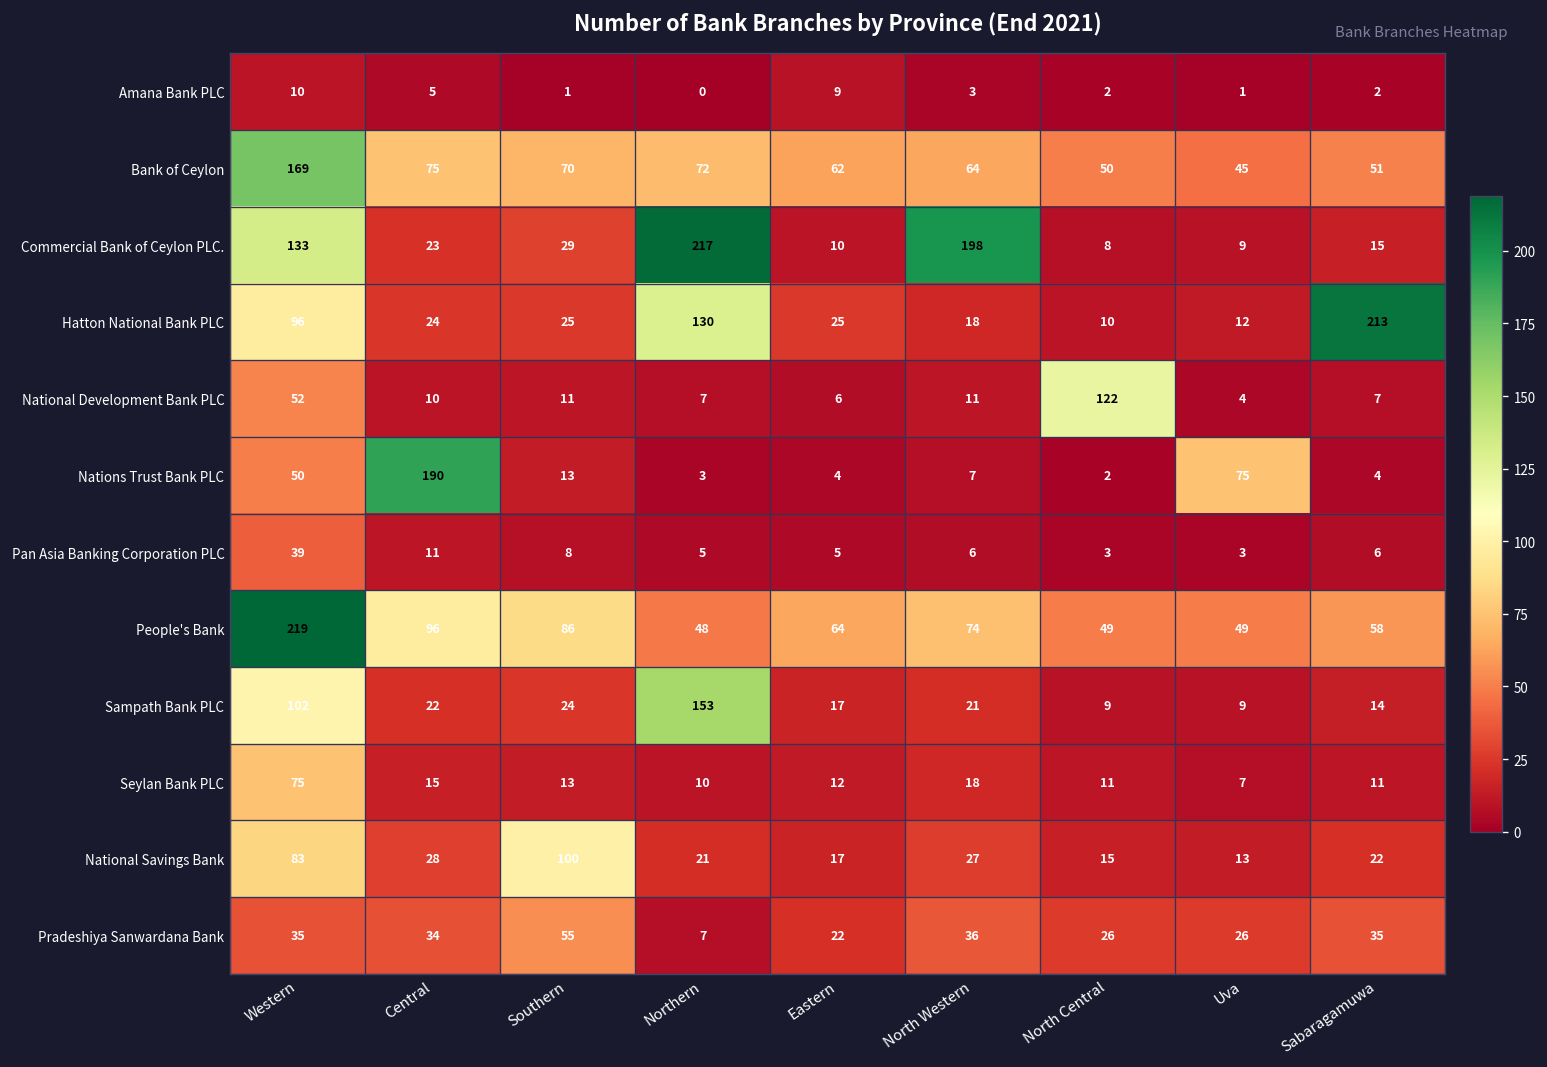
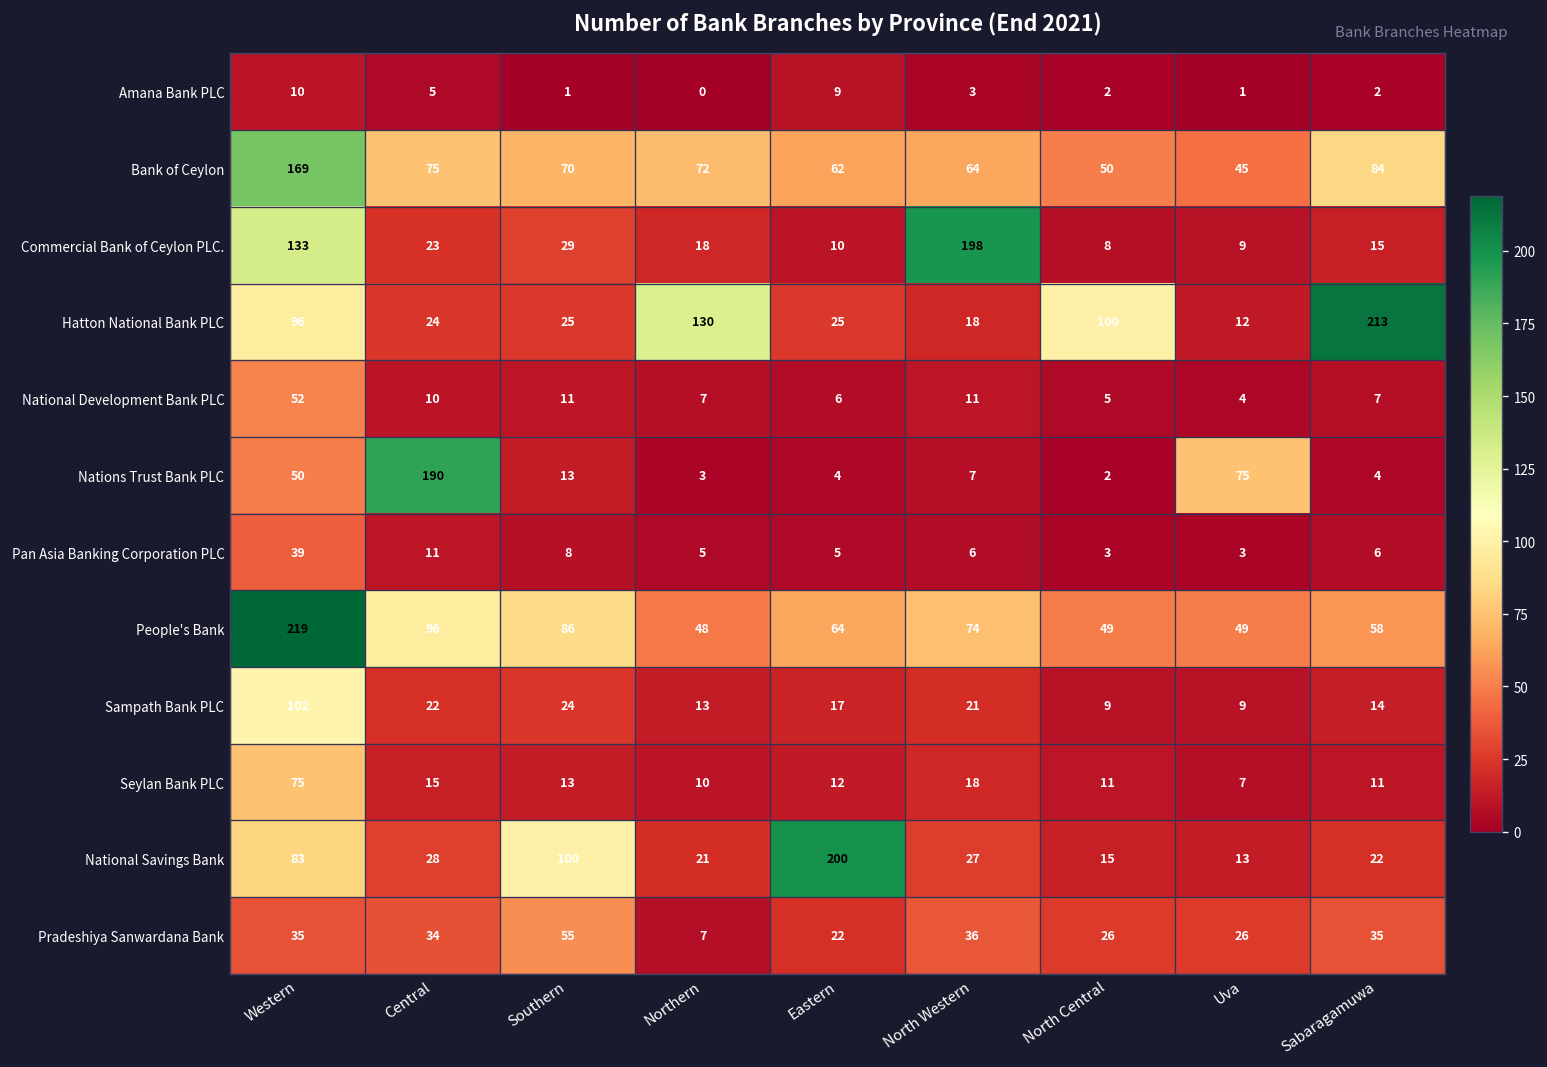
  {
    "Amana Bank PLC": {
      "Western": 10,
      "Central": 5,
      "Southern": 1,
      "Northern": 0,
      "Eastern": 9,
      "North Western": 3,
      "North Central": 2,
      "Uva": 1,
      "Sabaragamuwa": 2
    },
    "Bank of Ceylon": {
      "Western": 169,
      "Central": 75,
      "Southern": 70,
      "Northern": 72,
      "Eastern": 62,
      "North Western": 64,
      "North Central": 50,
      "Uva": 45,
-     "Sabaragamuwa": 51
+     "Sabaragamuwa": 84
    },
    "Commercial Bank of Ceylon PLC.": {
      "Western": 133,
      "Central": 23,
      "Southern": 29,
-     "Northern": 217,
+     "Northern": 18,
      "Eastern": 10,
      "North Western": 198,
      "North Central": 8,
      "Uva": 9,
      "Sabaragamuwa": 15
    },
    "Hatton National Bank PLC": {
      "Western": 96,
      "Central": 24,
      "Southern": 25,
      "Northern": 130,
      "Eastern": 25,
      "North Western": 18,
-     "North Central": 10,
+     "North Central": 100,
      "Uva": 12,
      "Sabaragamuwa": 213
    },
    "National Development Bank PLC": {
      "Western": 52,
      "Central": 10,
      "Southern": 11,
      "Northern": 7,
      "Eastern": 6,
      "North Western": 11,
-     "North Central": 122,
+     "North Central": 5,
      "Uva": 4,
      "Sabaragamuwa": 7
    },
    "Nations Trust Bank PLC": {
      "Western": 50,
      "Central": 190,
      "Southern": 13,
      "Northern": 3,
      "Eastern": 4,
      "North Western": 7,
      "North Central": 2,
      "Uva": 75,
      "Sabaragamuwa": 4
    },
    "Pan Asia Banking Corporation PLC": {
      "Western": 39,
      "Central": 11,
      "Southern": 8,
      "Northern": 5,
      "Eastern": 5,
      "North Western": 6,
      "North Central": 3,
      "Uva": 3,
      "Sabaragamuwa": 6
    },
    "People's Bank": {
      "Western": 219,
      "Central": 96,
      "Southern": 86,
      "Northern": 48,
      "Eastern": 64,
      "North Western": 74,
      "North Central": 49,
      "Uva": 49,
      "Sabaragamuwa": 58
    },
    "Sampath Bank PLC": {
      "Western": 102,
      "Central": 22,
      "Southern": 24,
-     "Northern": 153,
+     "Northern": 13,
      "Eastern": 17,
      "North Western": 21,
      "North Central": 9,
      "Uva": 9,
      "Sabaragamuwa": 14
    },
    "Seylan Bank PLC": {
      "Western": 75,
      "Central": 15,
      "Southern": 13,
      "Northern": 10,
      "Eastern": 12,
      "North Western": 18,
      "North Central": 11,
      "Uva": 7,
      "Sabaragamuwa": 11
    },
    "National Savings Bank": {
      "Western": 83,
      "Central": 28,
      "Southern": 100,
      "Northern": 21,
-     "Eastern": 17,
+     "Eastern": 200,
      "North Western": 27,
      "North Central": 15,
      "Uva": 13,
      "Sabaragamuwa": 22
    },
    "Pradeshiya Sanwardana Bank": {
      "Western": 35,
      "Central": 34,
      "Southern": 55,
      "Northern": 7,
      "Eastern": 22,
      "North Western": 36,
      "North Central": 26,
      "Uva": 26,
      "Sabaragamuwa": 35
    }
  }
